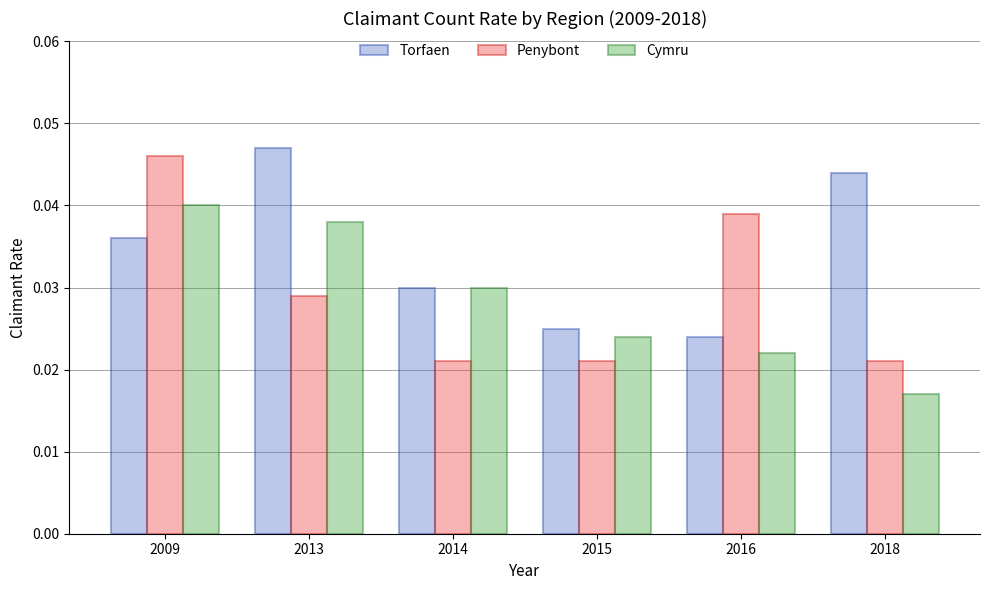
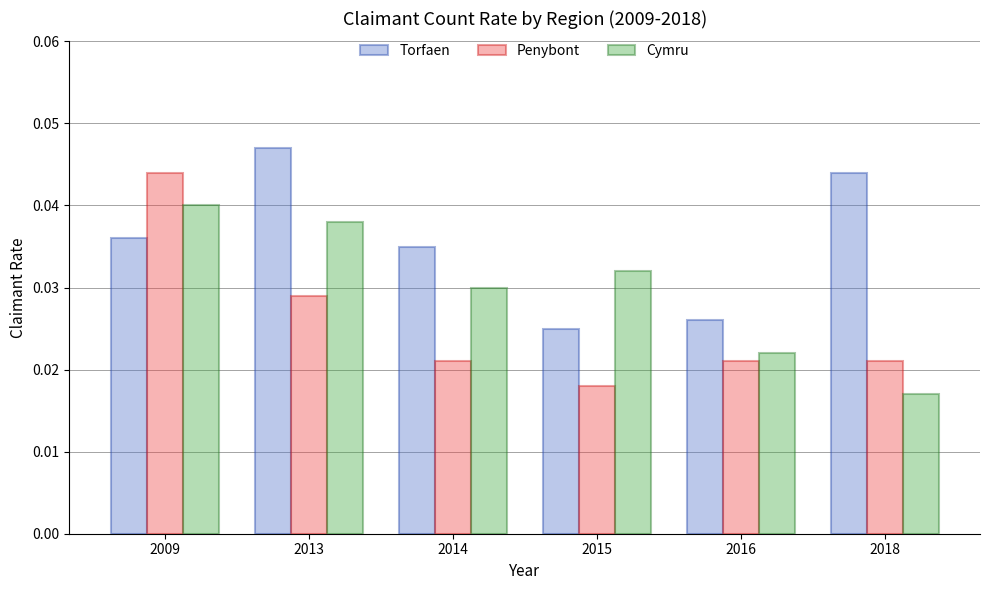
  {
    "Torfaen": {
      "2009": 0.036,
      "2013": 0.047,
-     "2014": 0.030,
+     "2014": 0.035,
      "2015": 0.025,
-     "2016": 0.024,
+     "2016": 0.026,
      "2018": 0.044
    },
    "Penybont": {
-     "2009": 0.046,
+     "2009": 0.044,
      "2013": 0.029,
      "2014": 0.021,
-     "2015": 0.021,
-     "2016": 0.039,
+     "2015": 0.018,
+     "2016": 0.021,
      "2018": 0.021
    },
    "Cymru": {
      "2009": 0.040,
      "2013": 0.038,
      "2014": 0.030,
-     "2015": 0.024,
+     "2015": 0.032,
      "2016": 0.022,
      "2018": 0.017
    }
  }
